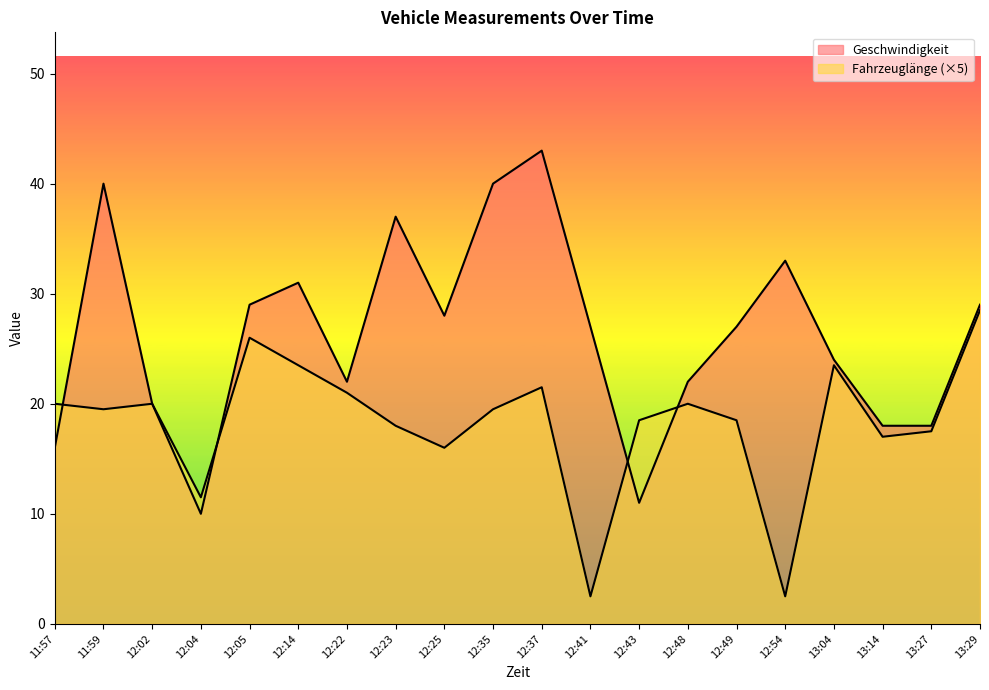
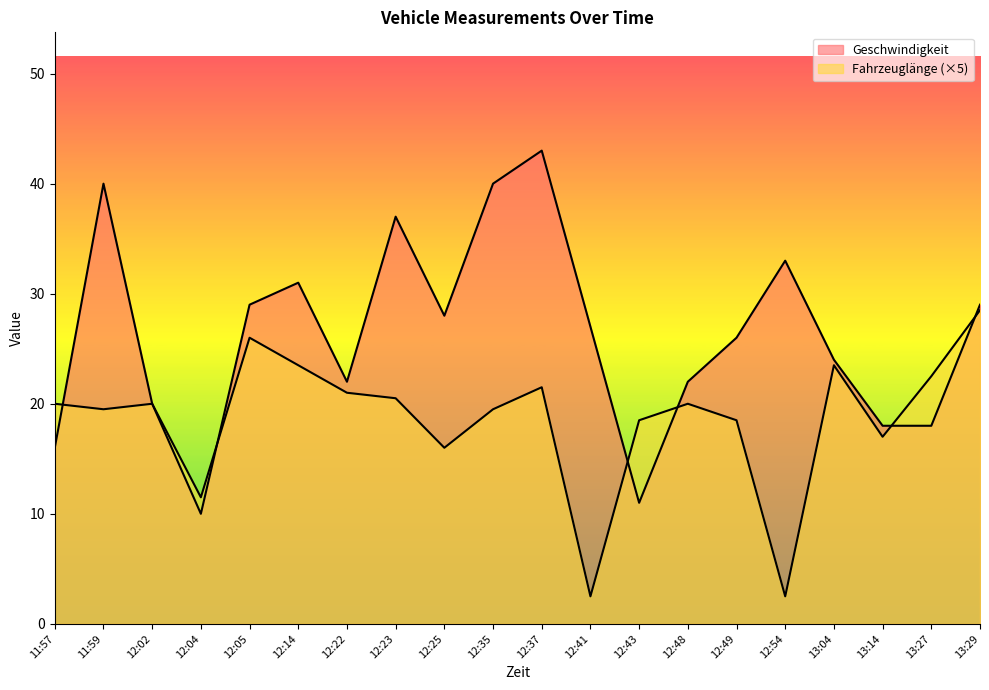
  {
    "Geschwindigkeit": {
      "11:57": 16,
      "11:59": 40,
      "12:04": 10,
      "12:05": 29,
      "12:14": 31,
      "12:22": 22,
      "12:23": 37,
      "12:25": 28,
      "12:35": 40,
      "12:37": 43,
      "12:41": 27,
      "12:43": 11,
      "12:48": 22,
-     "12:49": 27,
+     "12:49": 26,
      "12:54": 33,
      "13:04": 24,
      "13:14": 18,
      "13:27": 18,
      "13:29": 29
    },
    "Fahrzeuglänge (×5)": {
      "11:57": 20.0,
      "11:59": 19.5,
      "12:04": 11.5,
      "12:05": 26.0,
      "12:14": 23.5,
      "12:22": 21.0,
-     "12:23": 18.0,
+     "12:23": 20.5,
      "12:25": 16.0,
      "12:35": 19.5,
      "12:37": 21.5,
      "12:41": 2.5,
      "12:43": 18.5,
      "12:48": 20.0,
      "12:49": 18.5,
      "12:54": 2.5,
      "13:04": 23.5,
      "13:14": 17.0,
-     "13:27": 17.5,
+     "13:27": 22.5,
      "13:29": 28.5
    }
  }
